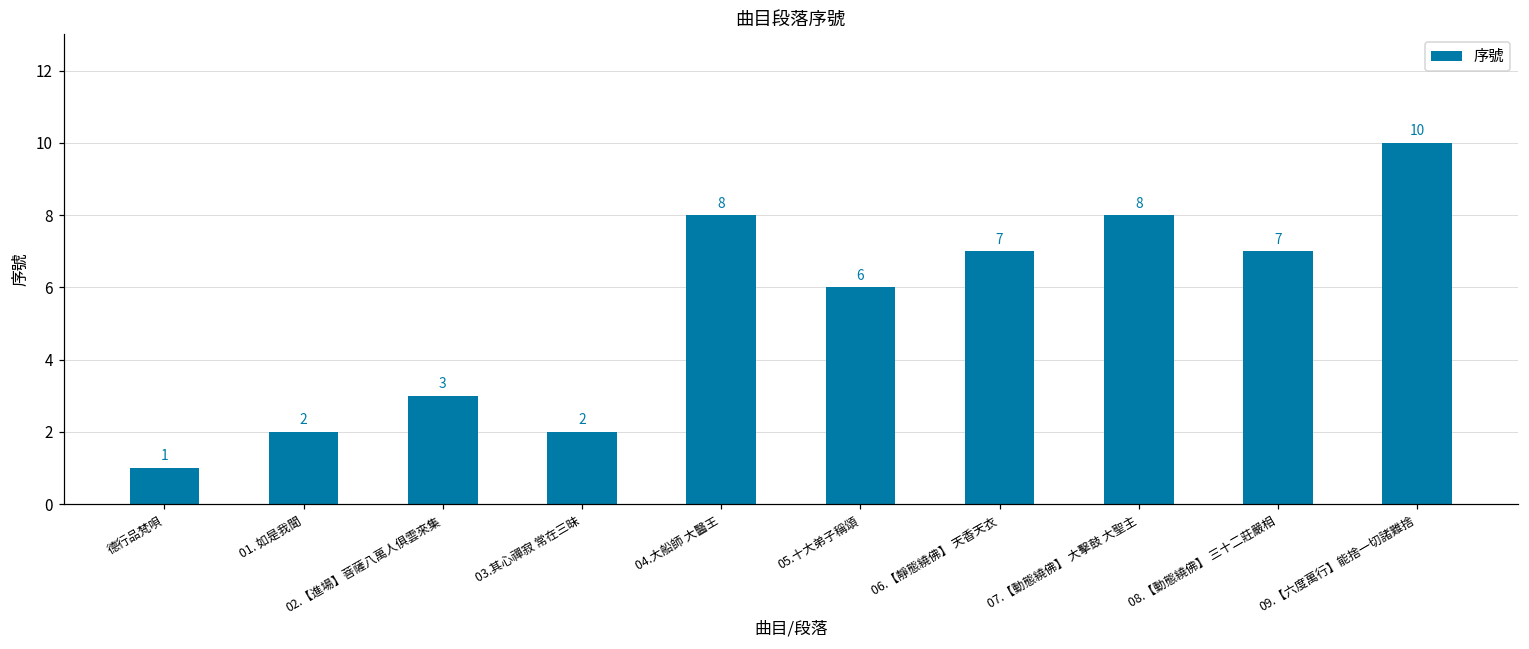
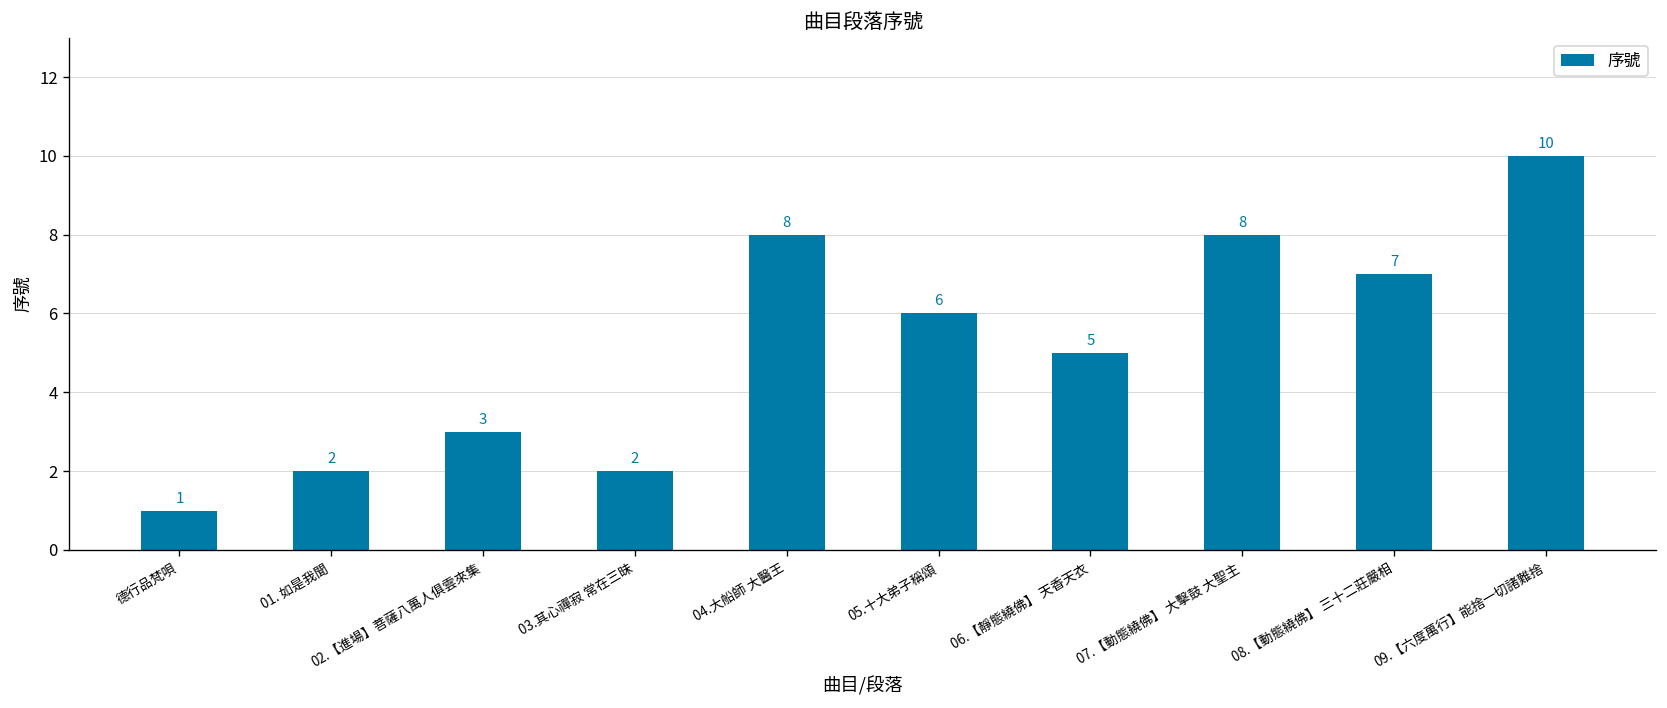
  {
    "德行品梵唄": 1,
    "01. 如是我聞": 2,
    "02.【進場】菩薩八萬人俱雲來集": 3,
    "03.其心禪寂 常在三昧": 2,
    "04.大船師 大醫王": 8,
    "05.十大弟子稱頌": 6,
-   "06.【靜態繞佛】 天香天衣": 7,
+   "06.【靜態繞佛】 天香天衣": 5,
    "07.【動態繞佛】 大擊鼓 大聖主": 8,
    "08.【動態繞佛】 三十二莊嚴相": 7,
    "09.【六度萬行】能捨一切諸難捨": 10
  }
